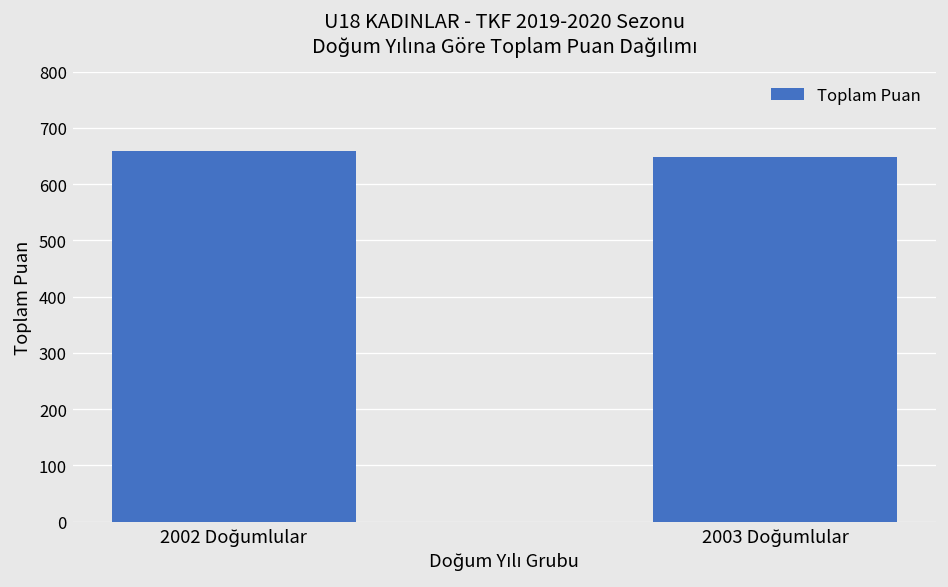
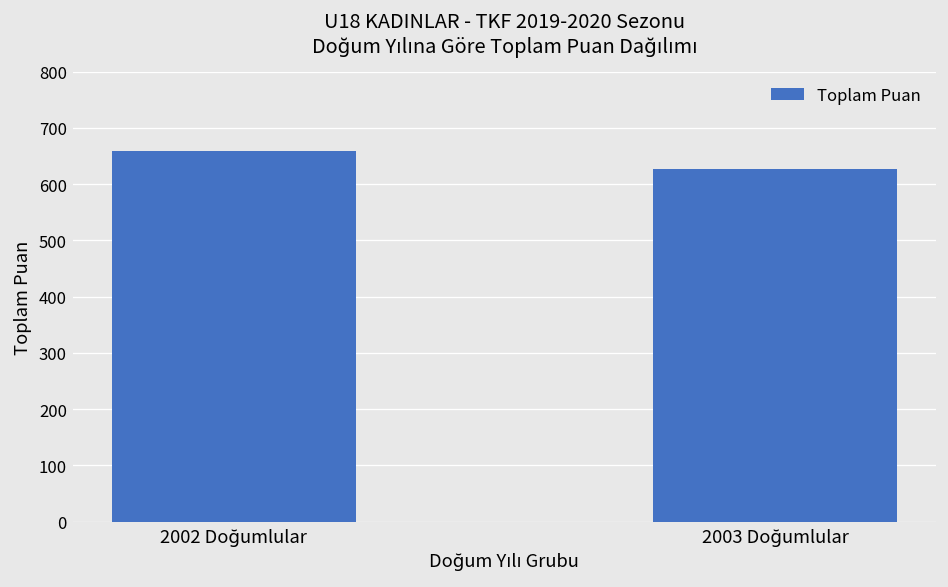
  {
    "2002 Doğumlular": 660,
-   "2003 Doğumlular": 650
+   "2003 Doğumlular": 630
  }
